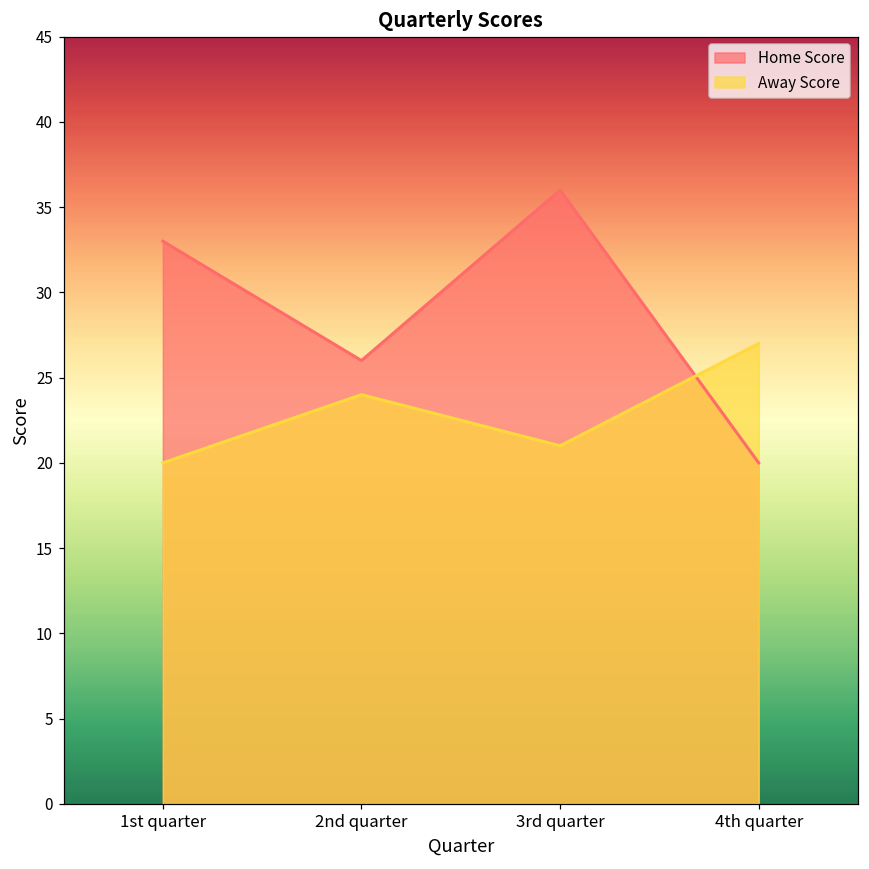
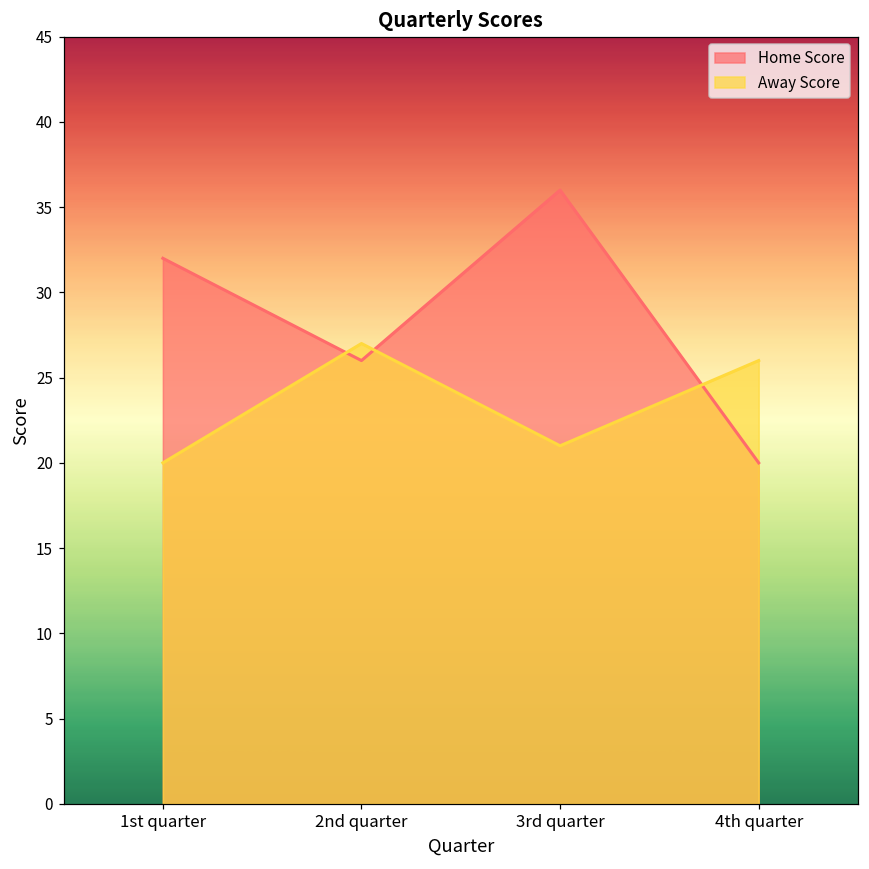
  {
    "Home Score": {
-     "1st quarter": 33,
+     "1st quarter": 32,
      "2nd quarter": 26,
      "3rd quarter": 36,
      "4th quarter": 20
    },
    "Away Score": {
      "1st quarter": 20,
-     "2nd quarter": 24,
+     "2nd quarter": 27,
      "3rd quarter": 21,
-     "4th quarter": 27
+     "4th quarter": 26
    }
  }
